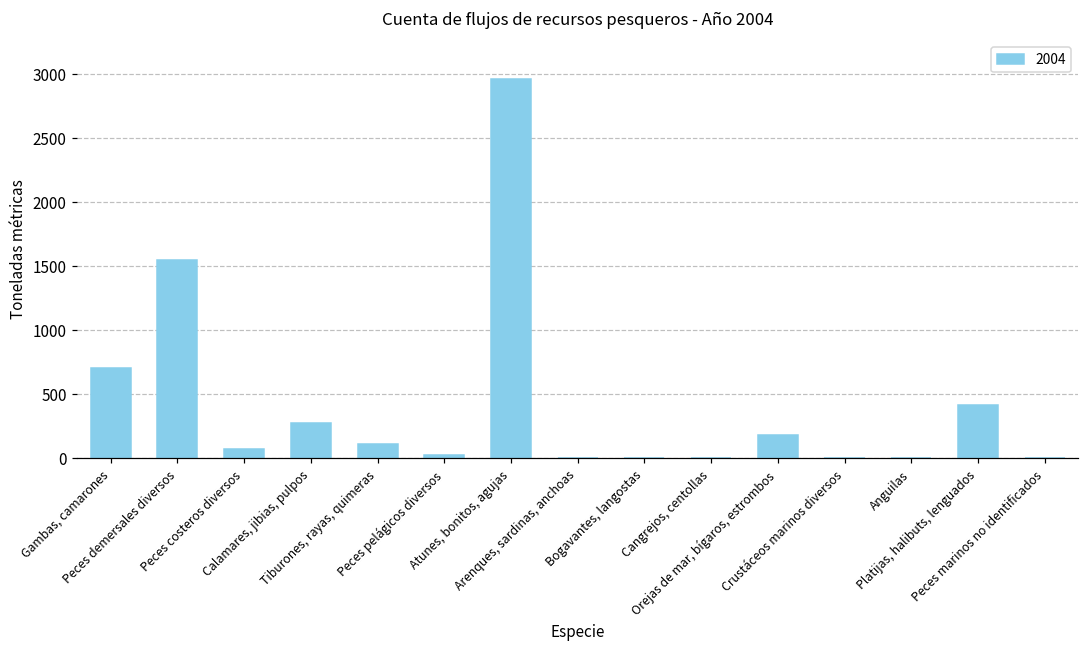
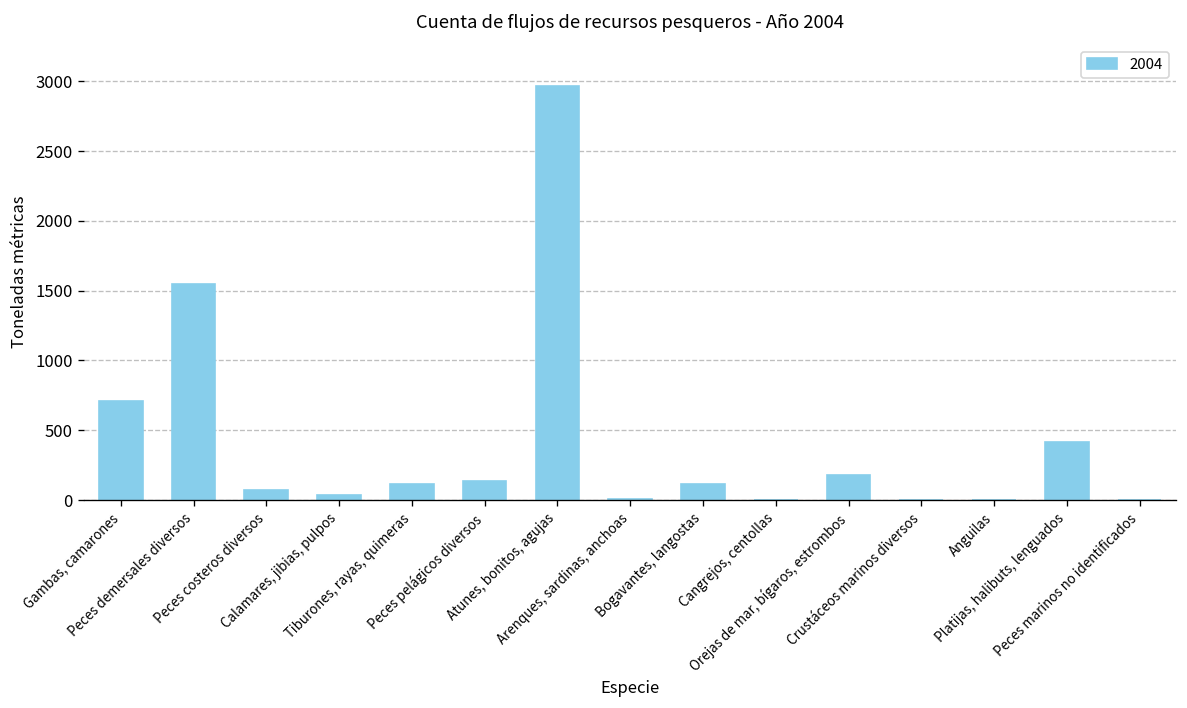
  {
    "Gambas, camarones": 710,
    "Peces demersales diversos": 1550,
    "Peces costeros diversos": 70,
-   "Calamares, jibias, pulpos": 280,
+   "Calamares, jibias, pulpos": 40,
    "Tiburones, rayas, quimeras": 110,
-   "Peces pelágicos diversos": 30,
+   "Peces pelágicos diversos": 140,
    "Atunes, bonitos, agujas": 2970,
-   "Bogavantes, langostas": 0,
+   "Bogavantes, langostas": 120,
    "Orejas de mar, bígaros, estrombos": 180,
    "Platijas, halibuts, lenguados": 410
  }
